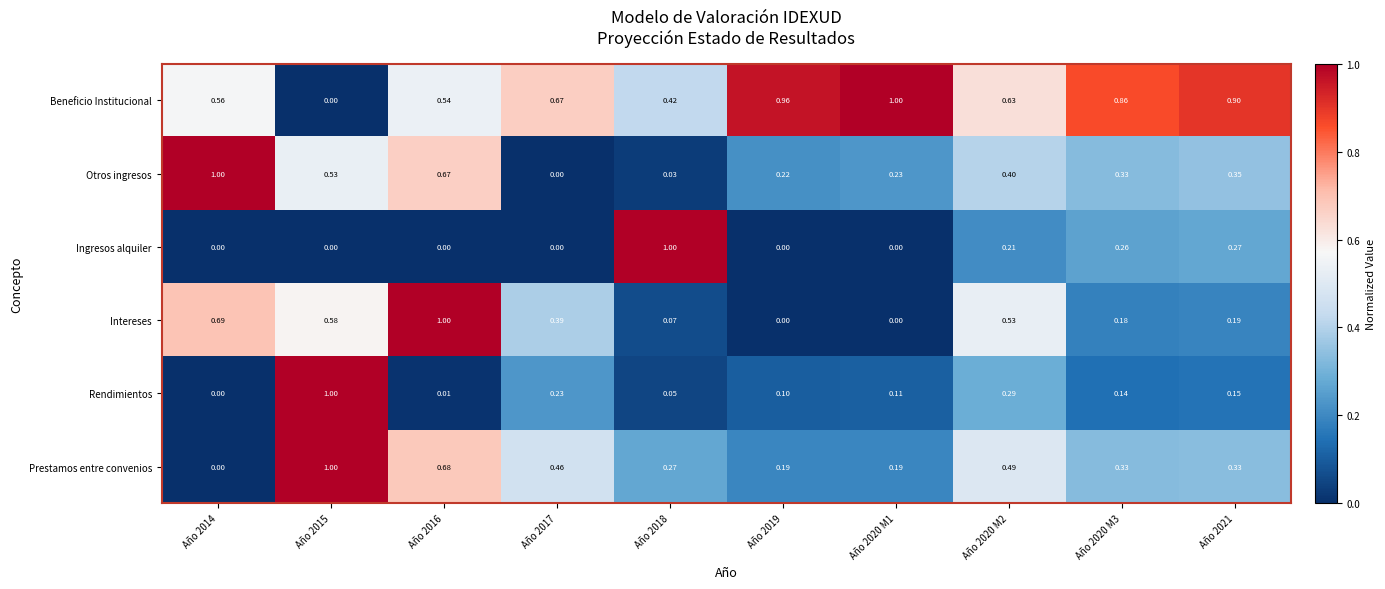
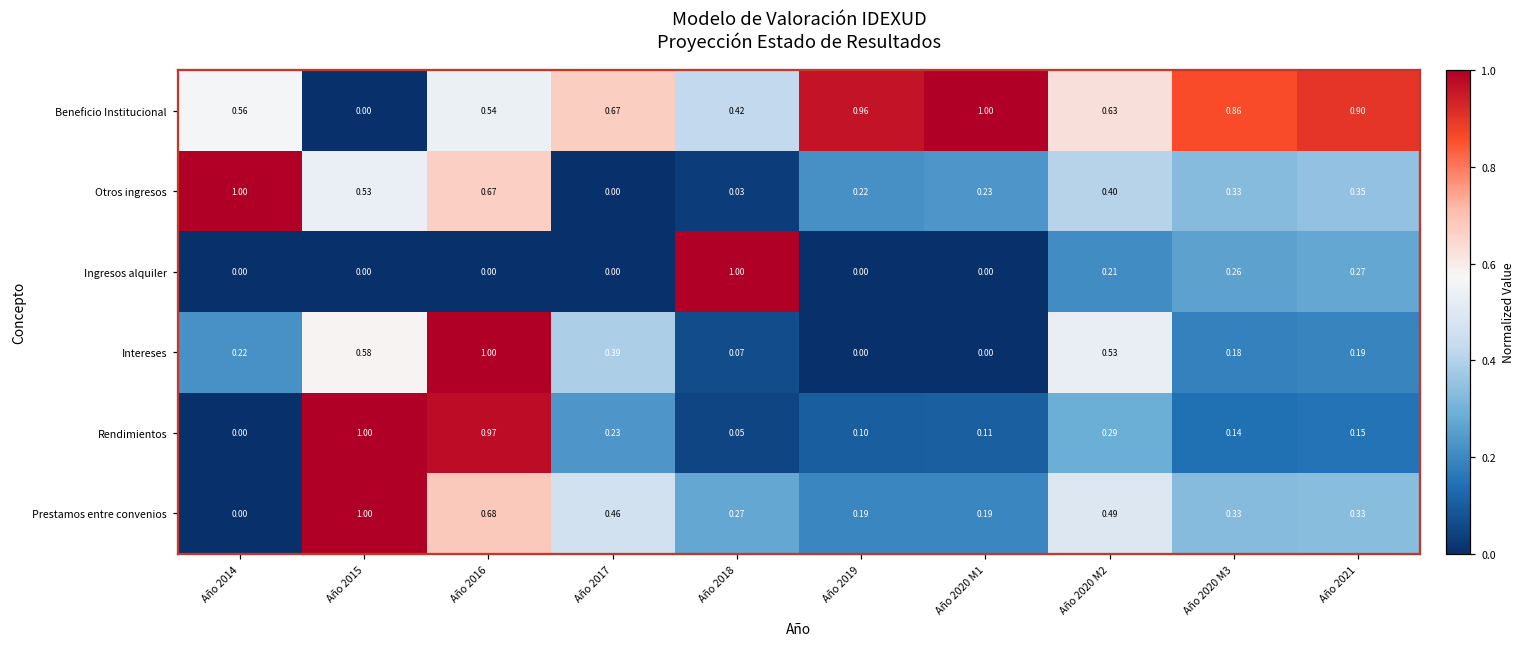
  {
    "Beneficio Institucional": {
      "Año 2014": 0.56,
      "Año 2015": 0.00,
      "Año 2016": 0.54,
      "Año 2017": 0.67,
      "Año 2018": 0.42,
      "Año 2019": 0.96,
      "Año 2020 M1": 1.00,
      "Año 2020 M2": 0.63,
      "Año 2020 M3": 0.86,
      "Año 2021": 0.90
    },
    "Otros ingresos": {
      "Año 2014": 1.00,
      "Año 2015": 0.53,
      "Año 2016": 0.67,
      "Año 2017": 0.00,
      "Año 2018": 0.03,
      "Año 2019": 0.22,
      "Año 2020 M1": 0.23,
      "Año 2020 M2": 0.40,
      "Año 2020 M3": 0.33,
      "Año 2021": 0.35
    },
    "Ingresos alquiler": {
      "Año 2014": 0.00,
      "Año 2015": 0.00,
      "Año 2016": 0.00,
      "Año 2017": 0.00,
      "Año 2018": 1.00,
      "Año 2019": 0.00,
      "Año 2020 M1": 0.00,
      "Año 2020 M2": 0.21,
      "Año 2020 M3": 0.26,
      "Año 2021": 0.27
    },
    "Intereses": {
-     "Año 2014": 0.69,
+     "Año 2014": 0.22,
      "Año 2015": 0.58,
      "Año 2016": 1.00,
      "Año 2017": 0.39,
      "Año 2018": 0.07,
      "Año 2019": 0.00,
      "Año 2020 M1": 0.00,
      "Año 2020 M2": 0.53,
      "Año 2020 M3": 0.18,
      "Año 2021": 0.19
    },
    "Rendimientos": {
      "Año 2014": 0.00,
      "Año 2015": 1.00,
-     "Año 2016": 0.01,
+     "Año 2016": 0.97,
      "Año 2017": 0.23,
      "Año 2018": 0.05,
      "Año 2019": 0.10,
      "Año 2020 M1": 0.11,
      "Año 2020 M2": 0.29,
      "Año 2020 M3": 0.14,
      "Año 2021": 0.15
    },
    "Prestamos entre convenios": {
      "Año 2014": 0.00,
      "Año 2015": 1.00,
      "Año 2016": 0.68,
      "Año 2017": 0.46,
      "Año 2018": 0.27,
      "Año 2019": 0.19,
      "Año 2020 M1": 0.19,
      "Año 2020 M2": 0.49,
      "Año 2020 M3": 0.33,
      "Año 2021": 0.33
    }
  }
